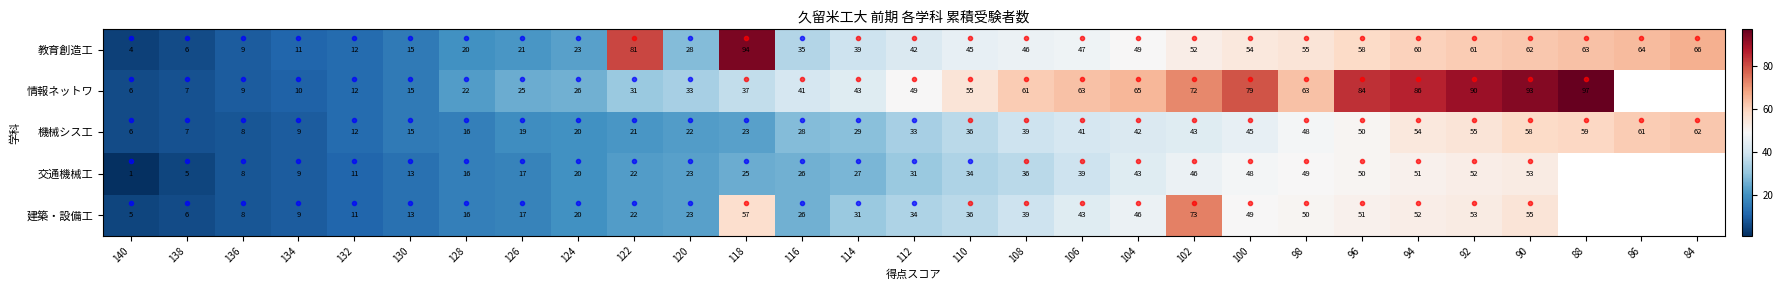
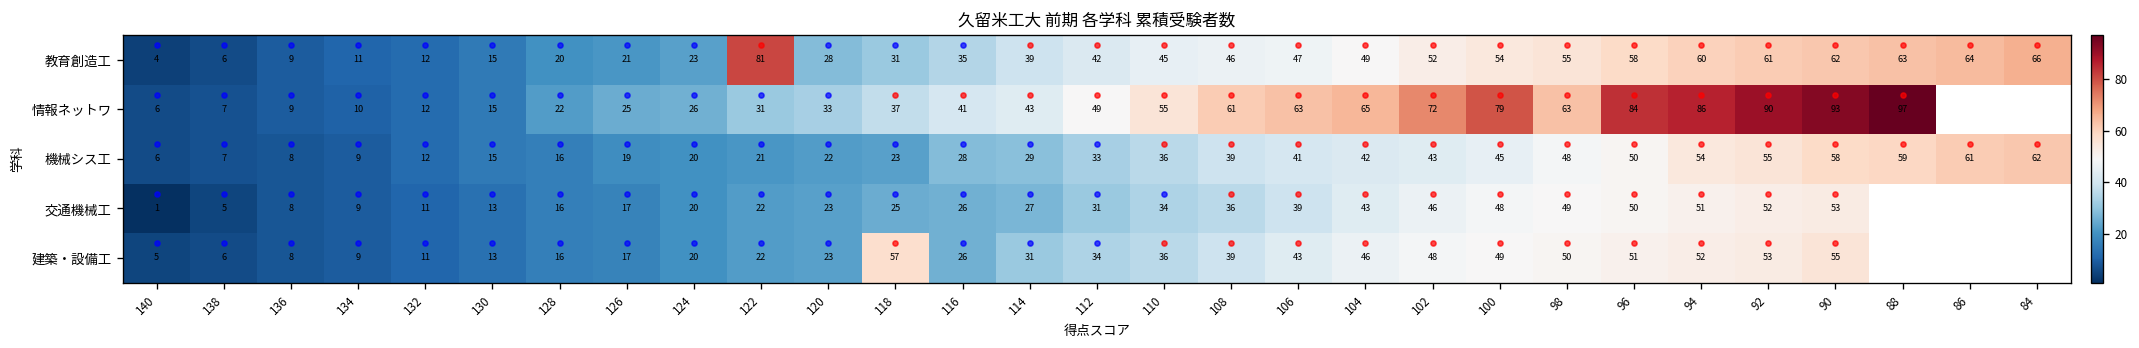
  {
    "教育創造工": {
      "140": 4,
      "138": 6,
      "136": 9,
      "134": 11,
      "132": 12,
      "130": 15,
      "128": 20,
      "126": 21,
      "124": 23,
      "122": 81,
      "120": 28,
-     "118": 94,
+     "118": 31,
      "116": 35,
      "114": 39,
      "112": 42,
      "110": 45,
      "108": 46,
      "106": 47,
      "104": 49,
      "102": 52,
      "100": 54,
      "98": 55,
      "96": 58,
      "94": 60,
      "92": 61,
      "90": 62,
      "88": 63,
      "86": 64,
      "84": 66
    },
    "情報ネットワ": {
      "140": 6,
      "138": 7,
      "136": 9,
      "134": 10,
      "132": 12,
      "130": 15,
      "128": 22,
      "126": 25,
      "124": 26,
      "122": 31,
      "120": 33,
      "118": 37,
      "116": 41,
      "114": 43,
      "112": 49,
      "110": 55,
      "108": 61,
      "106": 63,
      "104": 65,
      "102": 72,
      "100": 79,
      "98": 63,
      "96": 84,
      "94": 86,
      "92": 90,
      "90": 93,
      "88": 97
    },
    "機械シス工": {
      "140": 6,
      "138": 7,
      "136": 8,
      "134": 9,
      "132": 12,
      "130": 15,
      "128": 16,
      "126": 19,
      "124": 20,
      "122": 21,
      "120": 22,
      "118": 23,
      "116": 28,
      "114": 29,
      "112": 33,
      "110": 36,
      "108": 39,
      "106": 41,
      "104": 42,
      "102": 43,
      "100": 45,
      "98": 48,
      "96": 50,
      "94": 54,
      "92": 55,
      "90": 58,
      "88": 59,
      "86": 61,
      "84": 62
    },
    "交通機械工": {
      "140": 1,
      "138": 5,
      "136": 8,
      "134": 9,
      "132": 11,
      "130": 13,
      "128": 16,
      "126": 17,
      "124": 20,
      "122": 22,
      "120": 23,
      "118": 25,
      "116": 26,
      "114": 27,
      "112": 31,
      "110": 34,
      "108": 36,
      "106": 39,
      "104": 43,
      "102": 46,
      "100": 48,
      "98": 49,
      "96": 50,
      "94": 51,
      "92": 52,
      "90": 53
    },
    "建築・設備工": {
      "140": 5,
      "138": 6,
      "136": 8,
      "134": 9,
      "132": 11,
      "130": 13,
      "128": 16,
      "126": 17,
      "124": 20,
      "122": 22,
      "120": 23,
      "118": 57,
      "116": 26,
      "114": 31,
      "112": 34,
      "110": 36,
      "108": 39,
      "106": 43,
      "104": 46,
-     "102": 73,
+     "102": 48,
      "100": 49,
      "98": 50,
      "96": 51,
      "94": 52,
      "92": 53,
      "90": 55
    }
  }
